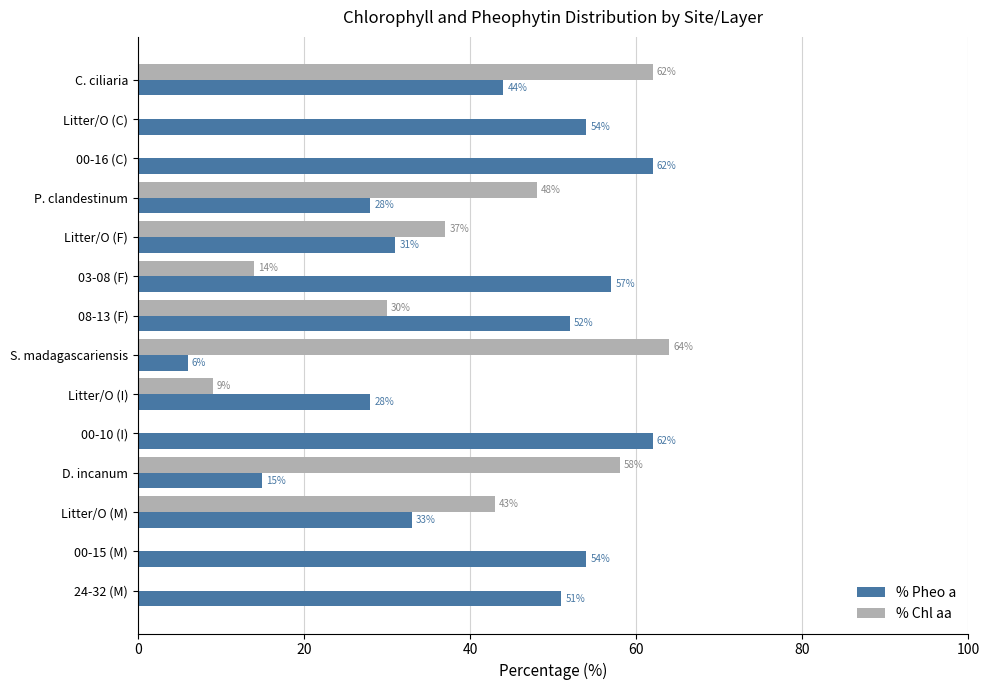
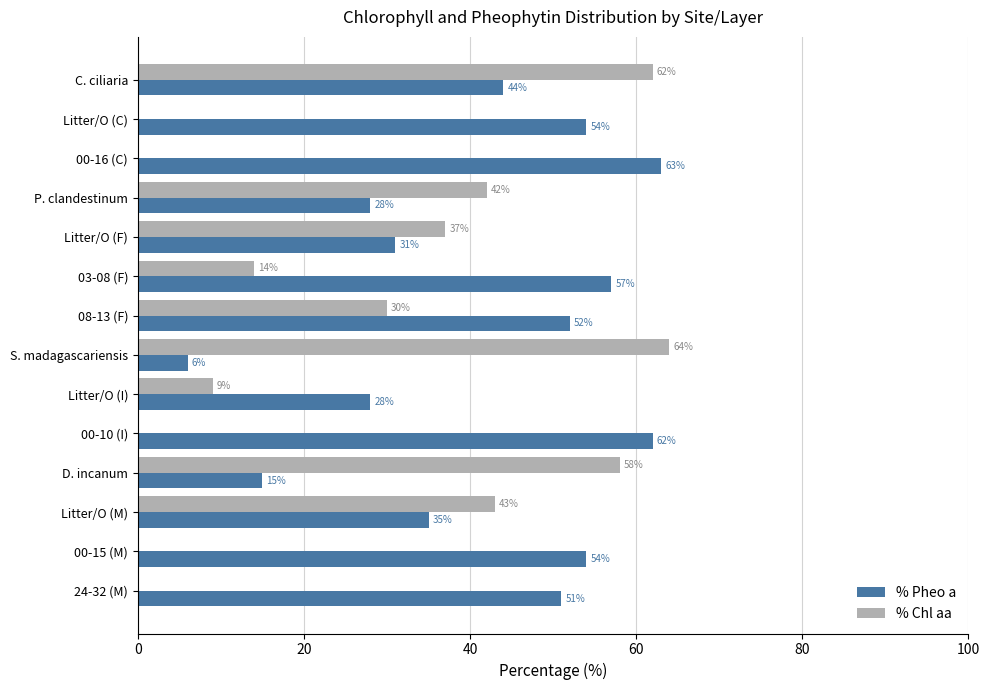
  {
    "% Pheo a": {
      "C. ciliaria": "44%",
      "Litter/O (C)": "54%",
-     "00-16 (C)": "62%",
+     "00-16 (C)": "63%",
      "P. clandestinum": "28%",
      "Litter/O (F)": "31%",
      "03-08 (F)": "57%",
      "08-13 (F)": "52%",
      "S. madagascariensis": "6%",
      "Litter/O (I)": "28%",
      "00-10 (I)": "62%",
      "D. incanum": "15%",
-     "Litter/O (M)": "33%",
+     "Litter/O (M)": "35%",
      "00-15 (M)": "54%",
      "24-32 (M)": "51%"
    },
    "% Chl aa": {
      "C. ciliaria": "62%",
-     "P. clandestinum": "48%",
+     "P. clandestinum": "42%",
      "Litter/O (F)": "37%",
      "03-08 (F)": "14%",
      "08-13 (F)": "30%",
      "S. madagascariensis": "64%",
      "Litter/O (I)": "9%",
      "D. incanum": "58%",
      "Litter/O (M)": "43%"
    }
  }
